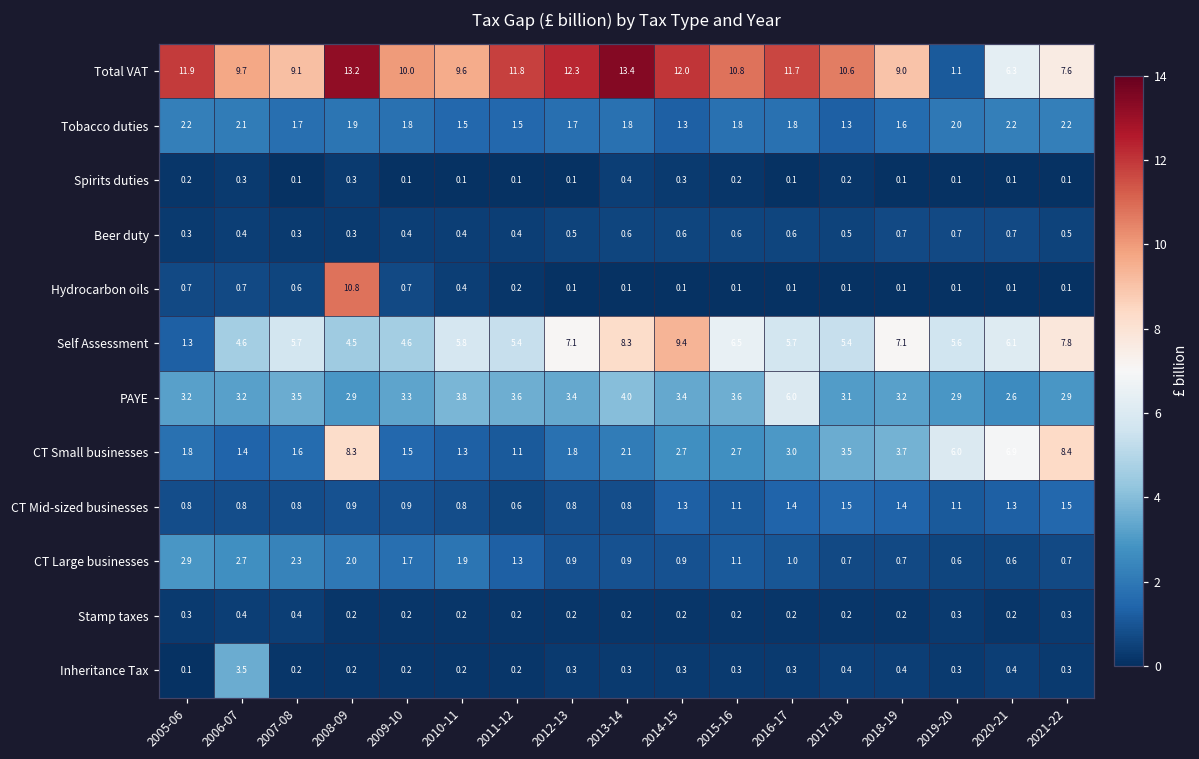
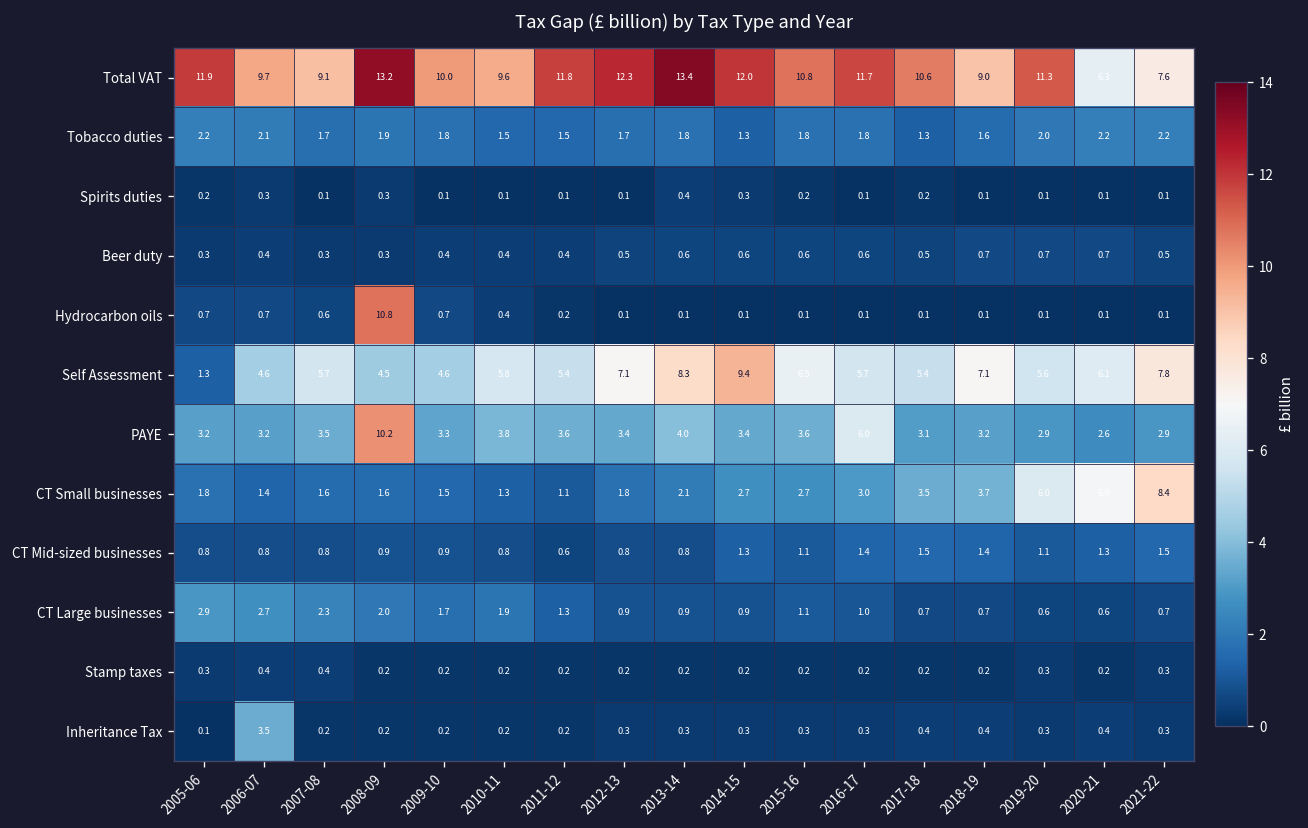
  {
    "Total VAT": {
      "2005-06": 11.9,
      "2006-07": 9.7,
      "2007-08": 9.1,
      "2008-09": 13.2,
      "2009-10": 10.0,
      "2010-11": 9.6,
      "2011-12": 11.8,
      "2012-13": 12.3,
      "2013-14": 13.4,
      "2014-15": 12.0,
      "2015-16": 10.8,
      "2016-17": 11.7,
      "2017-18": 10.6,
      "2018-19": 9.0,
-     "2019-20": 1.1,
+     "2019-20": 11.3,
      "2021-22": 7.6
    },
    "Tobacco duties": {
      "2005-06": 2.2,
      "2006-07": 2.1,
      "2007-08": 1.7,
      "2008-09": 1.9,
      "2009-10": 1.8,
      "2010-11": 1.5,
      "2011-12": 1.5,
      "2012-13": 1.7,
      "2013-14": 1.8,
      "2014-15": 1.3,
      "2015-16": 1.8,
      "2016-17": 1.8,
      "2017-18": 1.3,
      "2018-19": 1.6,
      "2019-20": 2.0,
      "2020-21": 2.2,
      "2021-22": 2.2
    },
    "Spirits duties": {
      "2005-06": 0.2,
      "2006-07": 0.3,
      "2007-08": 0.1,
      "2008-09": 0.3,
      "2009-10": 0.1,
      "2010-11": 0.1,
      "2011-12": 0.1,
      "2012-13": 0.1,
      "2013-14": 0.4,
      "2014-15": 0.3,
      "2015-16": 0.2,
      "2016-17": 0.1,
      "2017-18": 0.2,
      "2018-19": 0.1,
      "2019-20": 0.1,
      "2020-21": 0.1,
      "2021-22": 0.1
    },
    "Beer duty": {
      "2005-06": 0.3,
      "2006-07": 0.4,
      "2007-08": 0.3,
      "2008-09": 0.3,
      "2009-10": 0.4,
      "2010-11": 0.4,
      "2011-12": 0.4,
      "2012-13": 0.5,
      "2013-14": 0.6,
      "2014-15": 0.6,
      "2015-16": 0.6,
      "2016-17": 0.6,
      "2017-18": 0.5,
      "2018-19": 0.7,
      "2019-20": 0.7,
      "2020-21": 0.7,
      "2021-22": 0.5
    },
    "Hydrocarbon oils": {
      "2005-06": 0.7,
      "2006-07": 0.7,
      "2007-08": 0.6,
      "2008-09": 10.8,
      "2009-10": 0.7,
      "2010-11": 0.4,
      "2011-12": 0.2,
      "2012-13": 0.1,
      "2013-14": 0.1,
      "2014-15": 0.1,
      "2015-16": 0.1,
      "2016-17": 0.1,
      "2017-18": 0.1,
      "2018-19": 0.1,
      "2019-20": 0.1,
      "2020-21": 0.1,
      "2021-22": 0.1
    },
    "Self Assessment": {
      "2005-06": 1.3,
      "2006-07": 4.6,
      "2008-09": 4.5,
      "2009-10": 4.6,
      "2011-12": 5.4,
      "2012-13": 7.1,
      "2013-14": 8.3,
      "2014-15": 9.4,
      "2017-18": 5.4,
      "2018-19": 7.1,
      "2021-22": 7.8
    },
    "PAYE": {
      "2005-06": 3.2,
      "2006-07": 3.2,
      "2007-08": 3.5,
-     "2008-09": 2.9,
+     "2008-09": 10.2,
      "2009-10": 3.3,
      "2010-11": 3.8,
      "2011-12": 3.6,
      "2012-13": 3.4,
      "2013-14": 4.0,
      "2014-15": 3.4,
      "2015-16": 3.6,
      "2017-18": 3.1,
      "2018-19": 3.2,
      "2019-20": 2.9,
      "2020-21": 2.6,
      "2021-22": 2.9
    },
    "CT Small businesses": {
      "2005-06": 1.8,
      "2006-07": 1.4,
      "2007-08": 1.6,
-     "2008-09": 8.3,
+     "2008-09": 1.6,
      "2009-10": 1.5,
      "2010-11": 1.3,
      "2011-12": 1.1,
      "2012-13": 1.8,
      "2013-14": 2.1,
      "2014-15": 2.7,
      "2015-16": 2.7,
      "2016-17": 3.0,
      "2017-18": 3.5,
      "2018-19": 3.7,
      "2021-22": 8.4
    },
    "CT Mid-sized businesses": {
      "2005-06": 0.8,
      "2006-07": 0.8,
      "2007-08": 0.8,
      "2008-09": 0.9,
      "2009-10": 0.9,
      "2010-11": 0.8,
      "2011-12": 0.6,
      "2012-13": 0.8,
      "2013-14": 0.8,
      "2014-15": 1.3,
      "2015-16": 1.1,
      "2016-17": 1.4,
      "2017-18": 1.5,
      "2018-19": 1.4,
      "2019-20": 1.1,
      "2020-21": 1.3,
      "2021-22": 1.5
    },
    "CT Large businesses": {
      "2005-06": 2.9,
      "2006-07": 2.7,
      "2007-08": 2.3,
      "2008-09": 2.0,
      "2009-10": 1.7,
      "2010-11": 1.9,
      "2011-12": 1.3,
      "2012-13": 0.9,
      "2013-14": 0.9,
      "2014-15": 0.9,
      "2015-16": 1.1,
      "2016-17": 1.0,
      "2017-18": 0.7,
      "2018-19": 0.7,
      "2019-20": 0.6,
      "2020-21": 0.6,
      "2021-22": 0.7
    },
    "Stamp taxes": {
      "2005-06": 0.3,
      "2006-07": 0.4,
      "2007-08": 0.4,
      "2008-09": 0.2,
      "2009-10": 0.2,
      "2010-11": 0.2,
      "2011-12": 0.2,
      "2012-13": 0.2,
      "2013-14": 0.2,
      "2014-15": 0.2,
      "2015-16": 0.2,
      "2016-17": 0.2,
      "2017-18": 0.2,
      "2018-19": 0.2,
      "2019-20": 0.3,
      "2020-21": 0.2,
      "2021-22": 0.3
    },
    "Inheritance Tax": {
      "2005-06": 0.1,
      "2006-07": 3.5,
      "2007-08": 0.2,
      "2008-09": 0.2,
      "2009-10": 0.2,
      "2010-11": 0.2,
      "2011-12": 0.2,
      "2012-13": 0.3,
      "2013-14": 0.3,
      "2014-15": 0.3,
      "2015-16": 0.3,
      "2016-17": 0.3,
      "2017-18": 0.4,
      "2018-19": 0.4,
      "2019-20": 0.3,
      "2020-21": 0.4,
      "2021-22": 0.3
    }
  }
